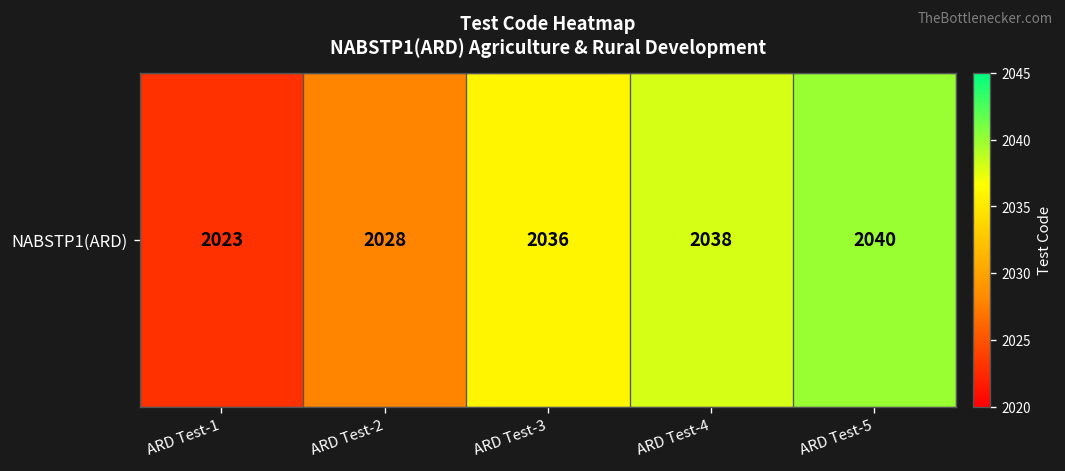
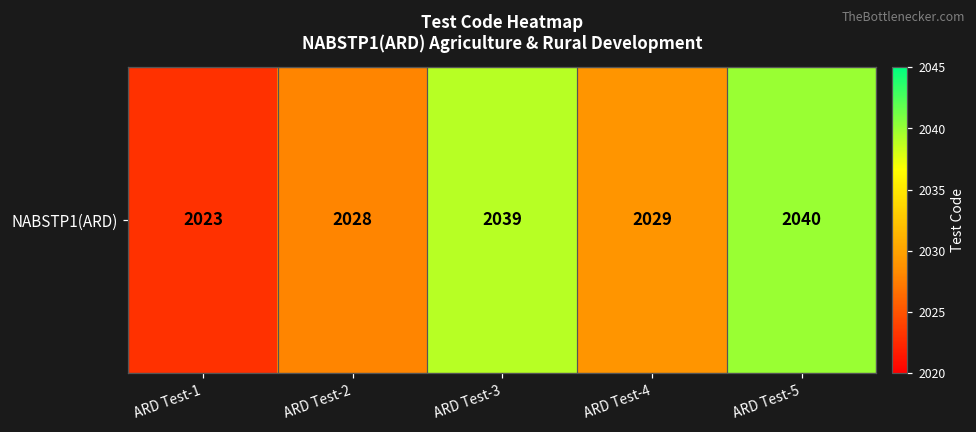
  {
    "NABSTP1(ARD)": {
      "ARD Test-1": 2023,
      "ARD Test-2": 2028,
-     "ARD Test-3": 2036,
-     "ARD Test-4": 2038,
+     "ARD Test-3": 2039,
+     "ARD Test-4": 2029,
      "ARD Test-5": 2040
    }
  }
